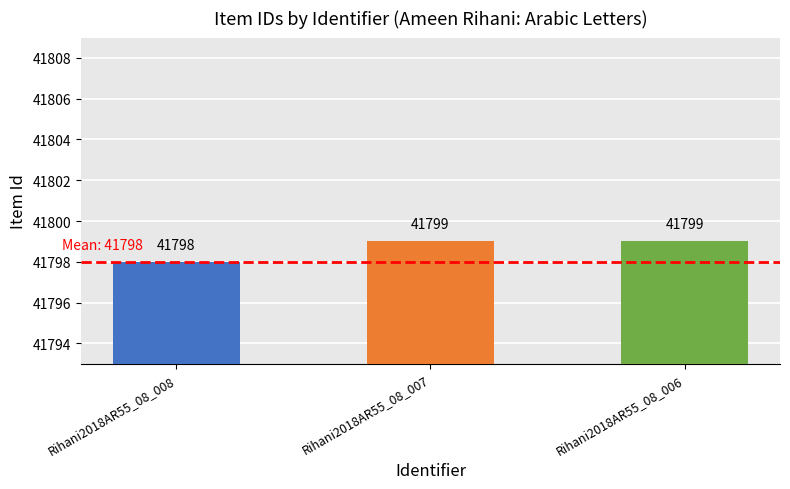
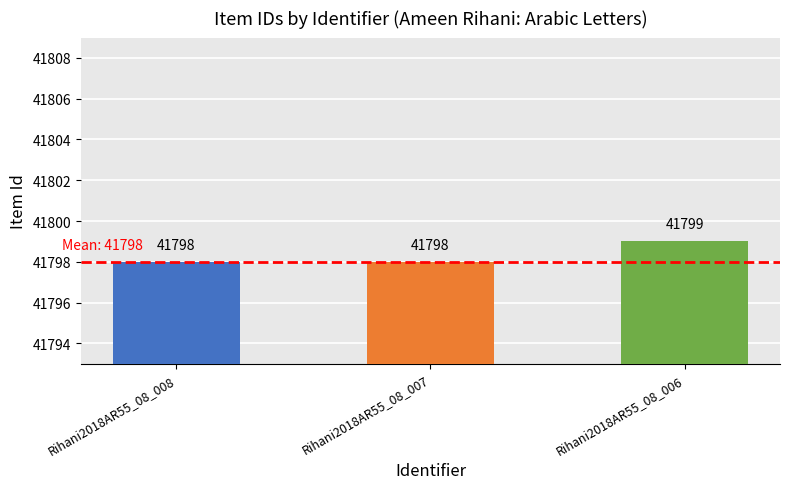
  {
    "Rihani2018AR55_08_008": 41798,
-   "Rihani2018AR55_08_007": 41799,
+   "Rihani2018AR55_08_007": 41798,
    "Rihani2018AR55_08_006": 41799
  }
